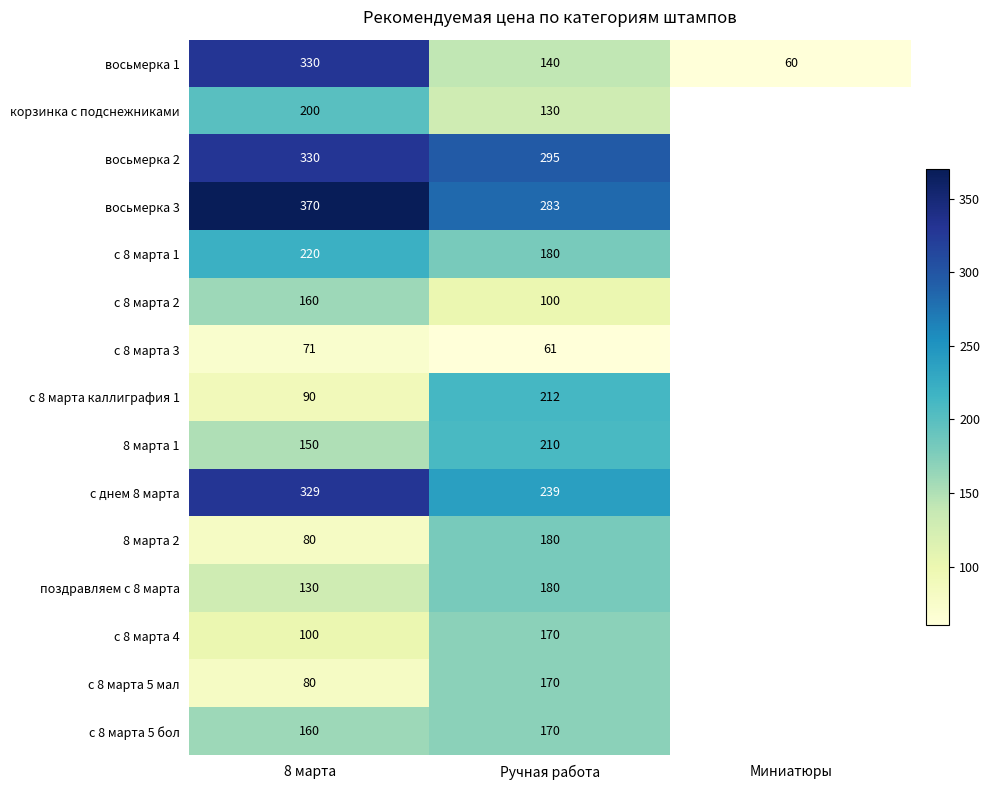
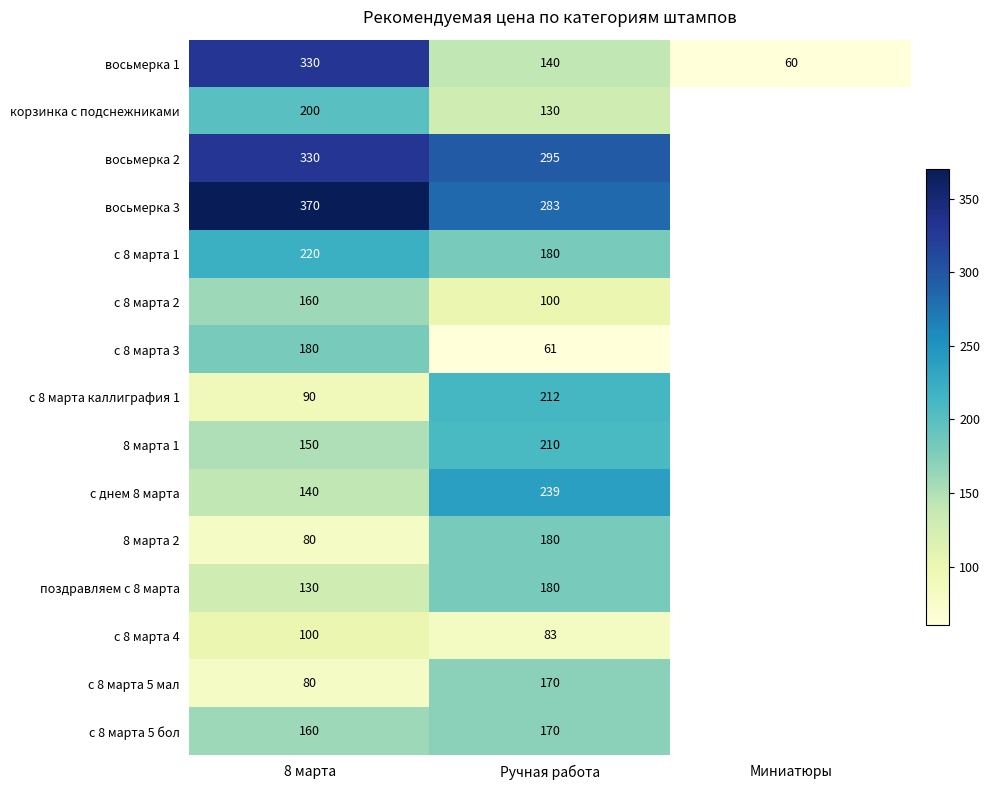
  {
    "восьмерка 1": {
      "8 марта": 330,
      "Ручная работа": 140,
      "Миниатюры": 60
    },
    "корзинка с подснежниками": {
      "8 марта": 200,
      "Ручная работа": 130
    },
    "восьмерка 2": {
      "8 марта": 330,
      "Ручная работа": 295
    },
    "восьмерка 3": {
      "8 марта": 370,
      "Ручная работа": 283
    },
    "с 8 марта 1": {
      "8 марта": 220,
      "Ручная работа": 180
    },
    "с 8 марта 2": {
      "8 марта": 160,
      "Ручная работа": 100
    },
    "с 8 марта 3": {
-     "8 марта": 71,
+     "8 марта": 180,
      "Ручная работа": 61
    },
    "с 8 марта каллиграфия 1": {
      "8 марта": 90,
      "Ручная работа": 212
    },
    "8 марта 1": {
      "8 марта": 150,
      "Ручная работа": 210
    },
    "с днем 8 марта": {
-     "8 марта": 329,
+     "8 марта": 140,
      "Ручная работа": 239
    },
    "8 марта 2": {
      "8 марта": 80,
      "Ручная работа": 180
    },
    "поздравляем с 8 марта": {
      "8 марта": 130,
      "Ручная работа": 180
    },
    "с 8 марта 4": {
      "8 марта": 100,
-     "Ручная работа": 170
+     "Ручная работа": 83
    },
    "с 8 марта 5 мал": {
      "8 марта": 80,
      "Ручная работа": 170
    },
    "с 8 марта 5 бол": {
      "8 марта": 160,
      "Ручная работа": 170
    }
  }
